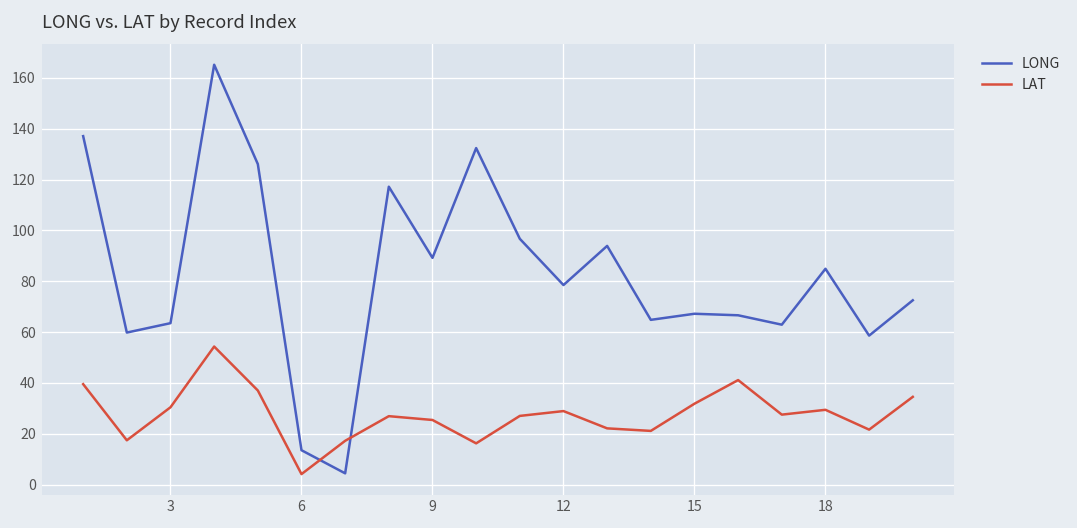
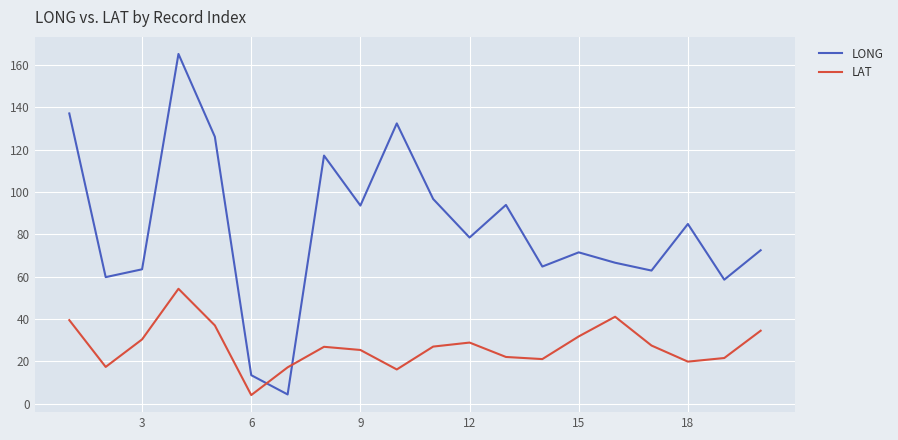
  {
    "LONG": {
      "3": 64,
      "6": 14,
-     "9": 89,
+     "9": 94,
      "12": 79,
-     "15": 67,
+     "15": 72,
      "18": 85
    },
    "LAT": {
      "3": 30,
      "6": 4,
      "9": 25,
      "12": 29,
      "15": 32,
-     "18": 29
+     "18": 20
    }
  }
